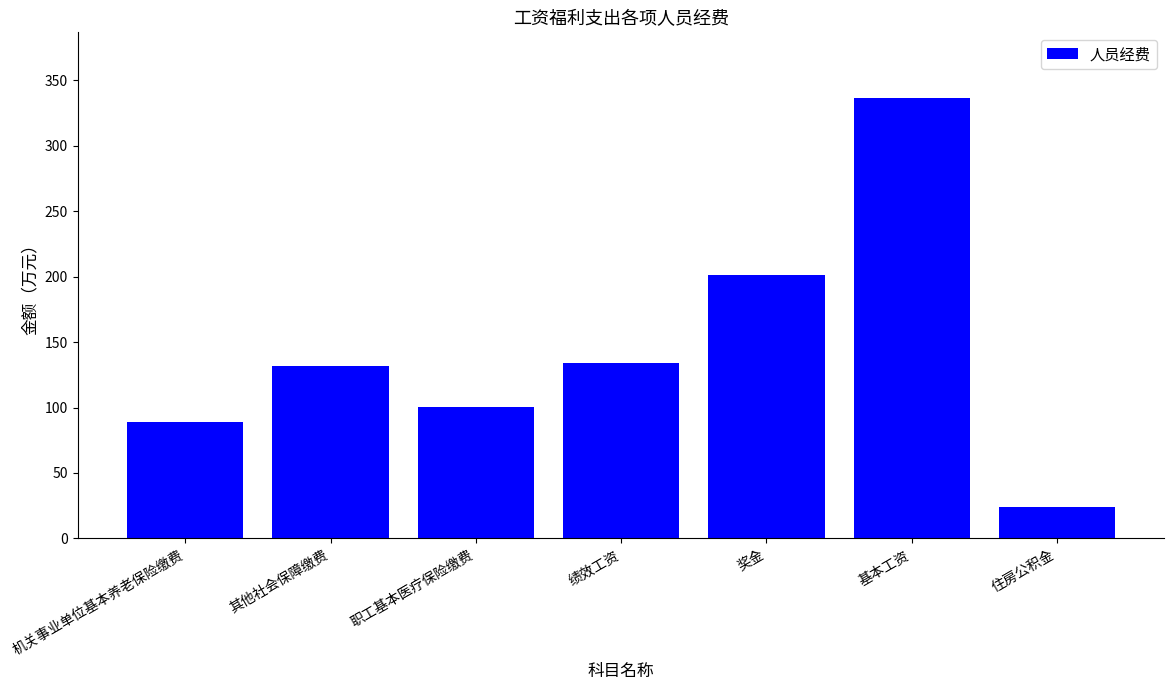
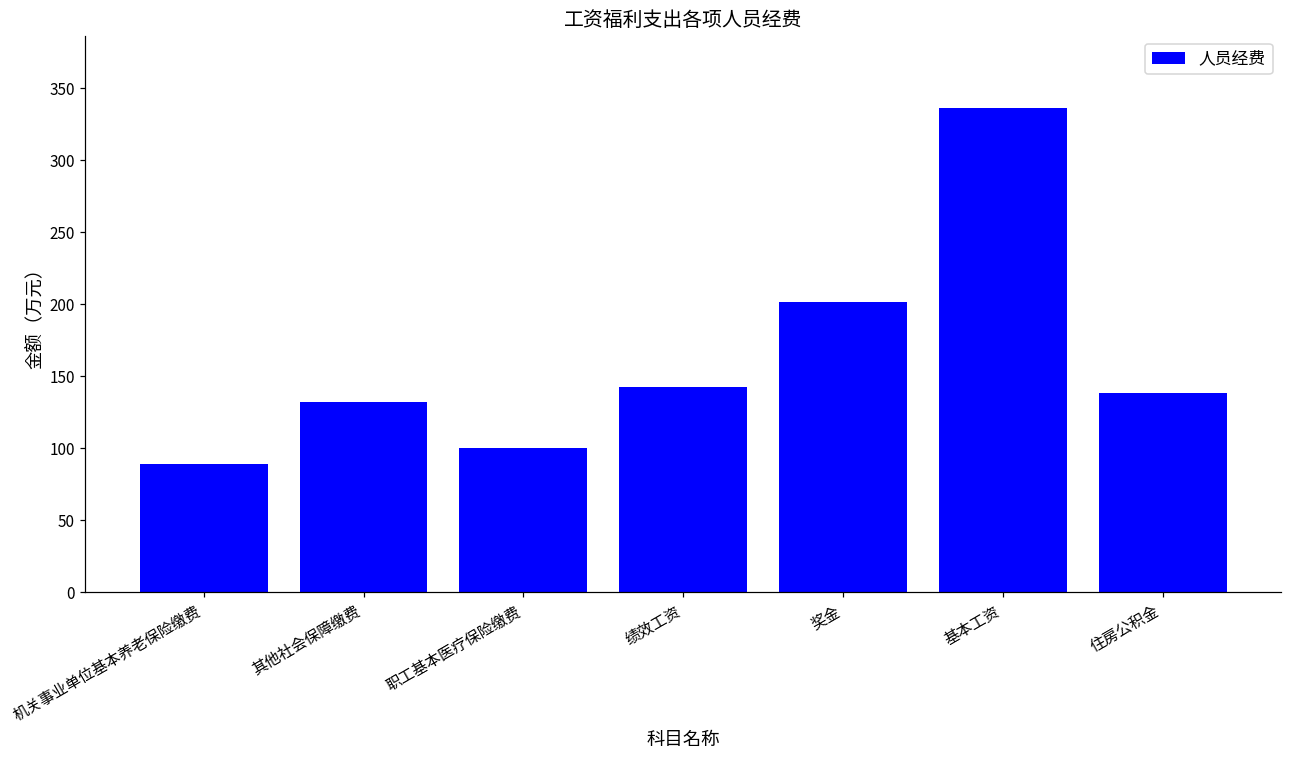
  {
    "机关事业单位基本养老保险缴费": 89,
    "其他社会保障缴费": 132,
    "职工基本医疗保险缴费": 100,
-   "绩效工资": 134,
+   "绩效工资": 142,
    "奖金": 201,
    "基本工资": 336,
-   "住房公积金": 24
+   "住房公积金": 138
  }
